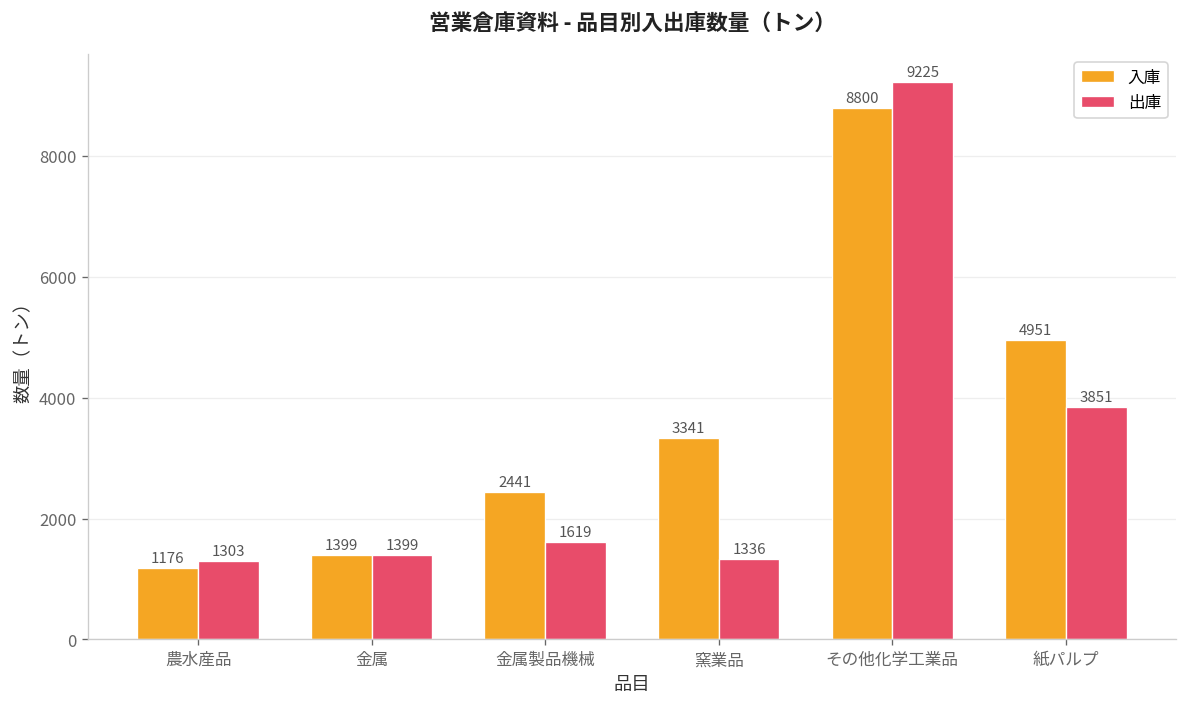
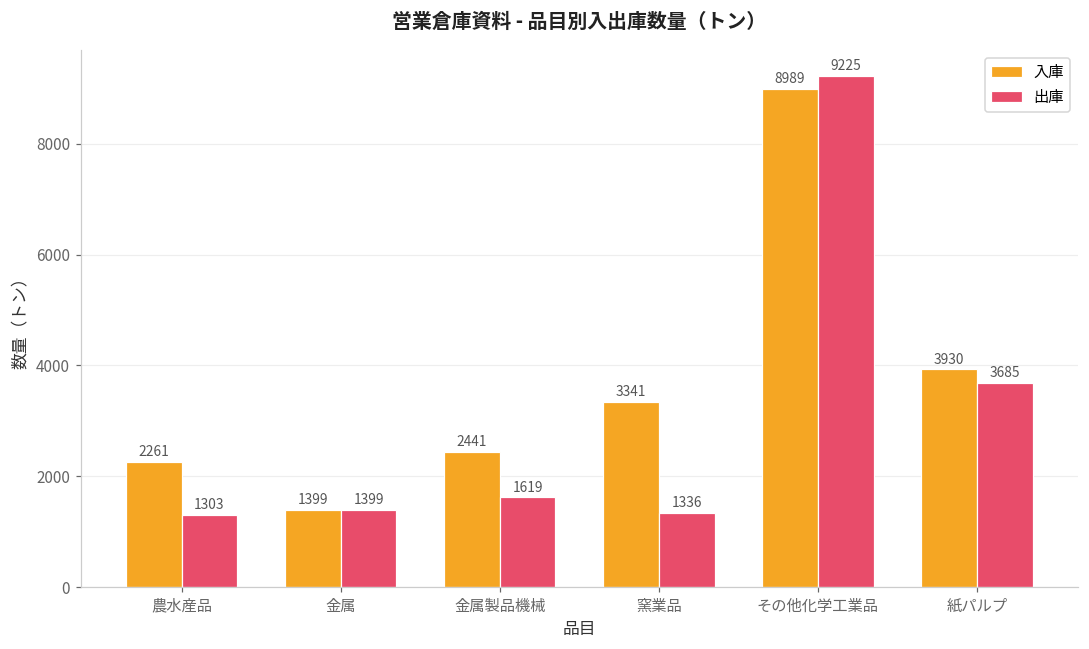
  {
    "入庫": {
-     "農水産品": 1176,
+     "農水産品": 2261,
      "金属": 1399,
      "金属製品機械": 2441,
      "窯業品": 3341,
-     "その他化学工業品": 8800,
-     "紙パルプ": 4951
+     "その他化学工業品": 8989,
+     "紙パルプ": 3930
    },
    "出庫": {
      "農水産品": 1303,
      "金属": 1399,
      "金属製品機械": 1619,
      "窯業品": 1336,
      "その他化学工業品": 9225,
-     "紙パルプ": 3851
+     "紙パルプ": 3685
    }
  }
